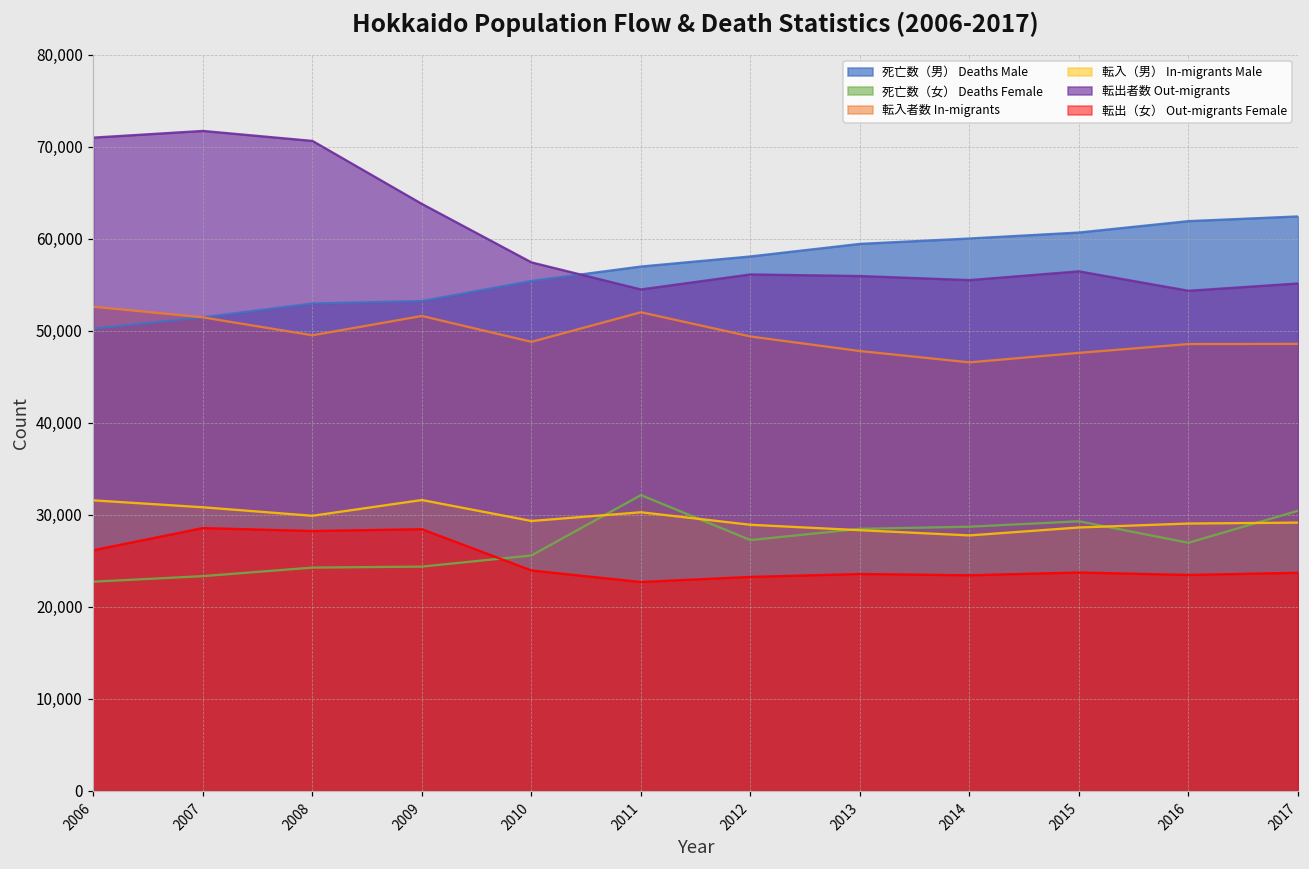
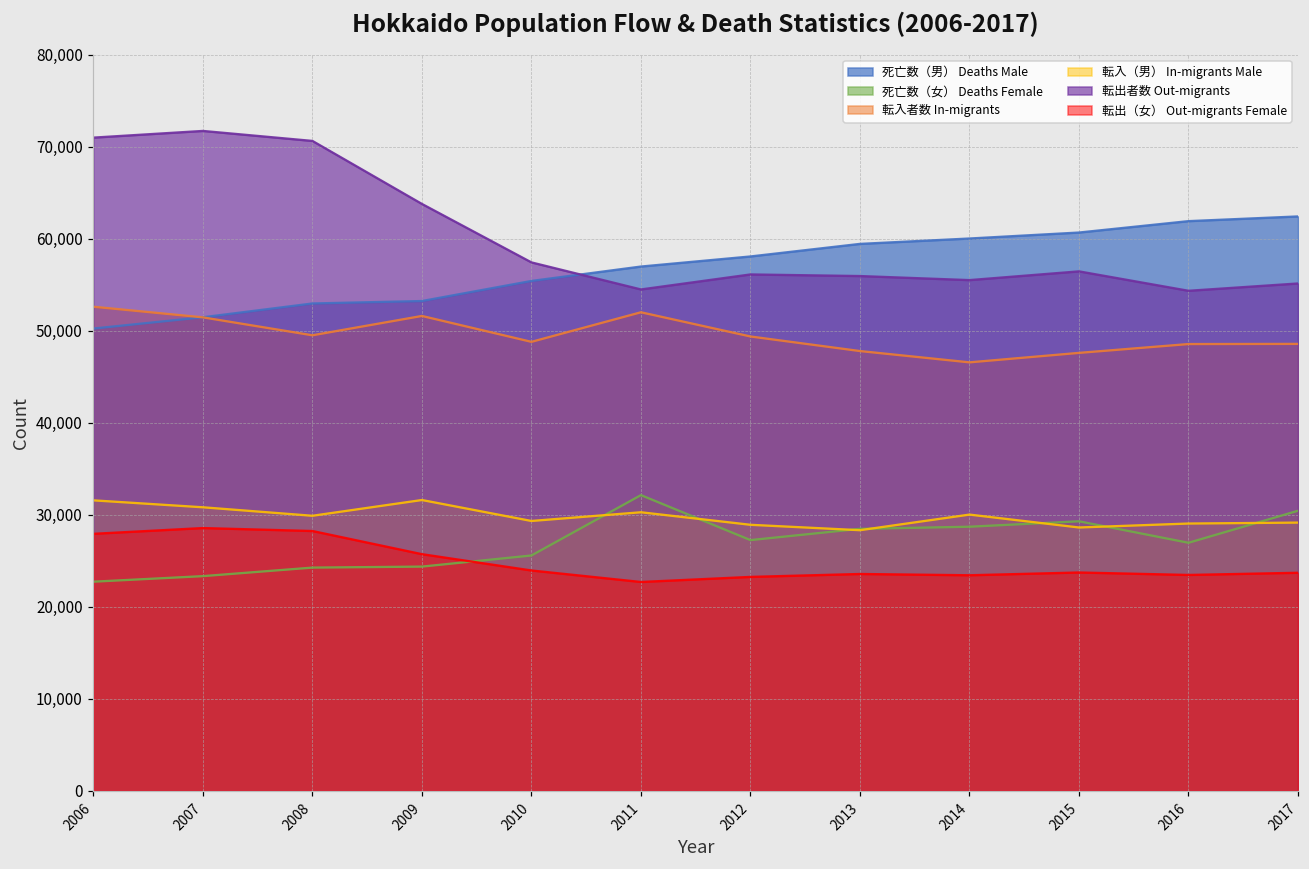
  {
    "死亡数（男） Deaths Male": {
      "2006": "50,000",
      "2008": "53,000",
      "2009": "53,000",
      "2010": "55,000",
      "2011": "57,000",
      "2012": "58,000",
      "2013": "59,000",
      "2014": "60,000",
      "2015": "61,000",
      "2016": "62,000",
      "2017": "62,000"
    },
    "死亡数（女） Deaths Female": {
      "2006": "23,000",
      "2007": "23,000",
      "2008": "24,000",
      "2009": "24,000",
      "2010": "26,000",
      "2011": "32,000",
      "2012": "27,000",
      "2014": "29,000",
      "2015": "29,000",
      "2016": "27,000",
      "2017": "30,000"
    },
    "転入者数 In-migrants": {
      "2006": "53,000",
      "2008": "49,000",
      "2009": "52,000",
      "2010": "49,000",
      "2011": "52,000",
      "2012": "49,000",
      "2013": "48,000",
      "2014": "47,000",
      "2015": "48,000",
      "2016": "49,000",
      "2017": "49,000"
    },
    "転入（男） In-migrants Male": {
      "2006": "32,000",
      "2007": "31,000",
      "2008": "30,000",
      "2009": "32,000",
      "2010": "29,000",
      "2011": "30,000",
      "2012": "29,000",
-     "2014": "28,000",
+     "2014": "30,000",
      "2015": "29,000",
      "2016": "29,000",
      "2017": "29,000"
    },
    "転出者数 Out-migrants": {
      "2006": "71,000",
      "2007": "72,000",
      "2008": "71,000",
      "2009": "64,000",
      "2010": "57,000",
      "2011": "54,000",
      "2012": "56,000",
      "2013": "56,000",
      "2014": "55,000",
      "2015": "56,000",
      "2016": "54,000",
      "2017": "55,000"
    },
    "転出（女） Out-migrants Female": {
-     "2006": "26,000",
+     "2006": "28,000",
      "2007": "29,000",
      "2008": "28,000",
-     "2009": "28,000",
+     "2009": "26,000",
      "2010": "24,000",
      "2011": "23,000",
      "2012": "23,000",
      "2013": "24,000",
      "2014": "23,000",
      "2015": "24,000",
      "2016": "23,000",
      "2017": "24,000"
    }
  }
